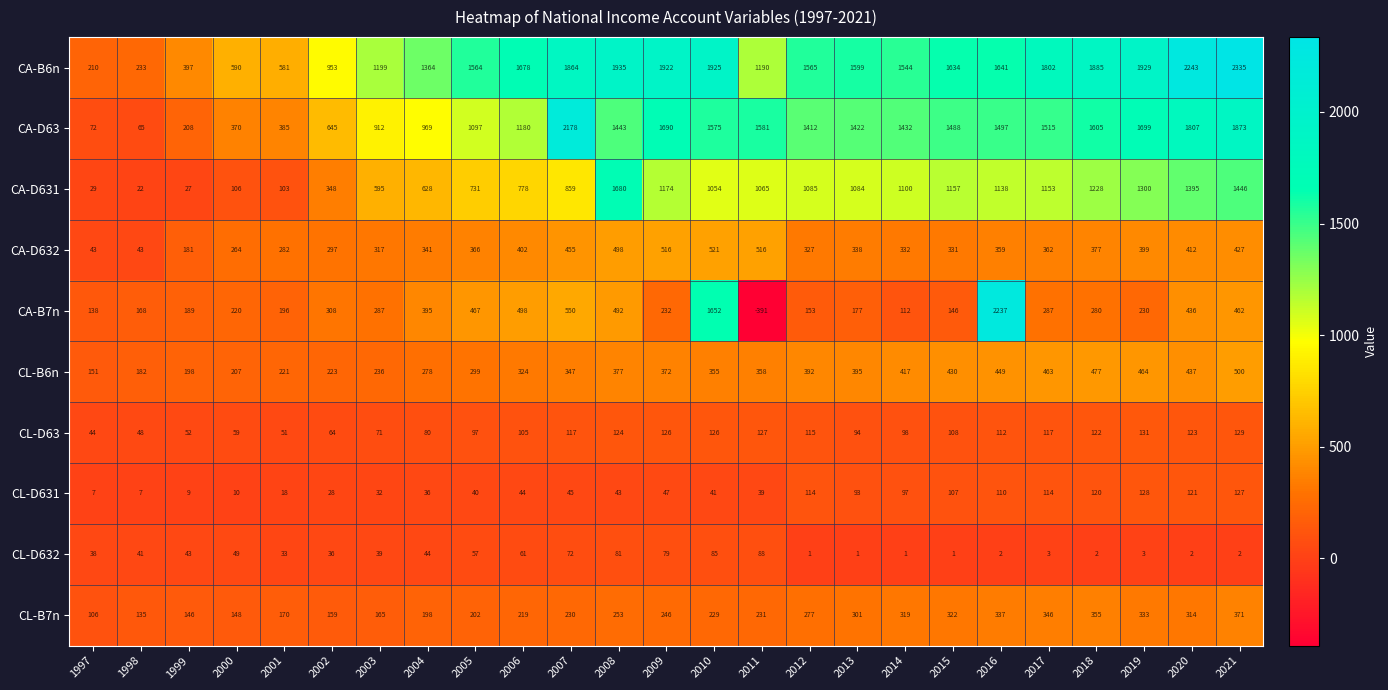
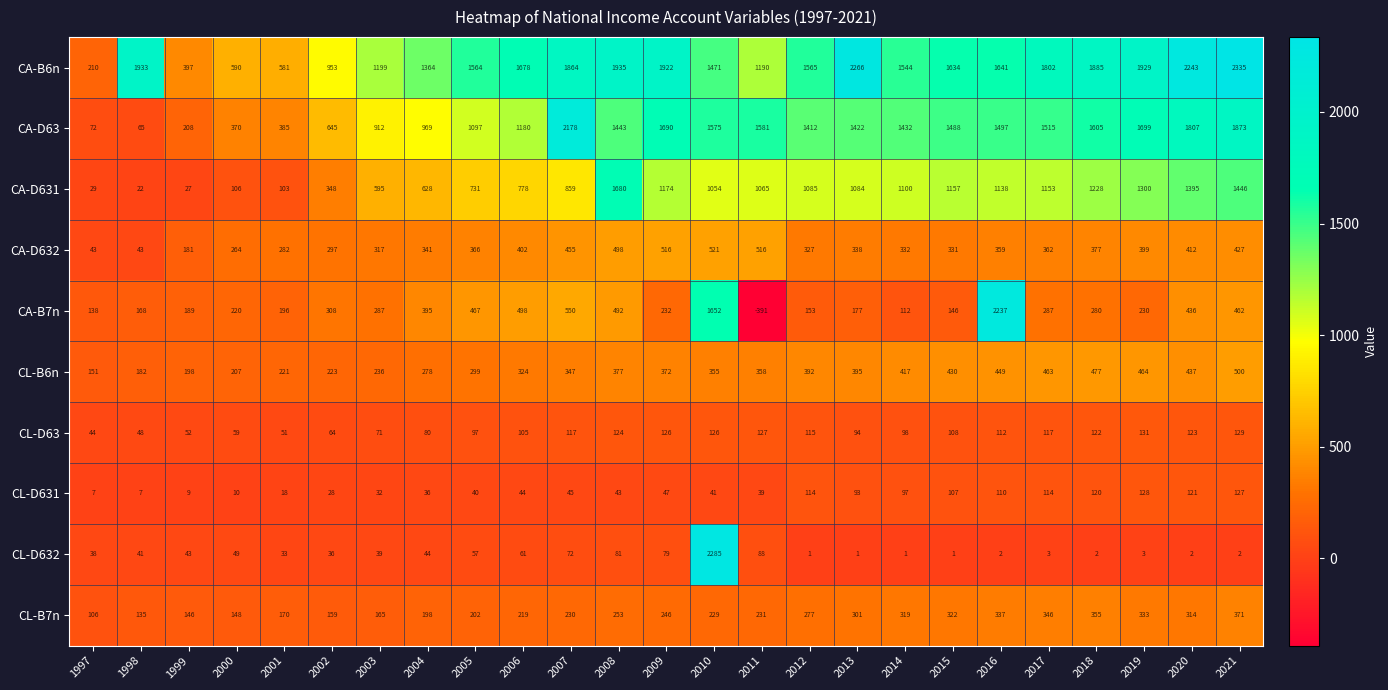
  {
    "CA-B6n": {
      "1997": 210,
-     "1998": 233,
+     "1998": 1933,
      "1999": 397,
      "2000": 590,
      "2001": 581,
      "2002": 953,
      "2003": 1199,
      "2004": 1364,
      "2005": 1564,
      "2006": 1678,
      "2007": 1864,
      "2008": 1935,
      "2009": 1922,
-     "2010": 1925,
+     "2010": 1471,
      "2011": 1190,
      "2012": 1565,
-     "2013": 1599,
+     "2013": 2266,
      "2014": 1544,
      "2015": 1634,
      "2016": 1641,
      "2017": 1802,
      "2018": 1885,
      "2019": 1929,
      "2020": 2243,
      "2021": 2335
    },
    "CL-D632": {
      "1997": 38,
      "1998": 41,
      "1999": 43,
      "2000": 49,
      "2001": 33,
      "2002": 36,
      "2003": 39,
      "2004": 44,
      "2005": 57,
      "2006": 61,
      "2007": 72,
      "2008": 81,
      "2009": 79,
-     "2010": 85,
+     "2010": 2285,
      "2011": 88,
      "2012": 1,
      "2013": 1,
      "2014": 1,
      "2015": 1,
      "2016": 2,
      "2017": 3,
      "2018": 2,
      "2019": 3,
      "2020": 2,
      "2021": 2
    }
  }
